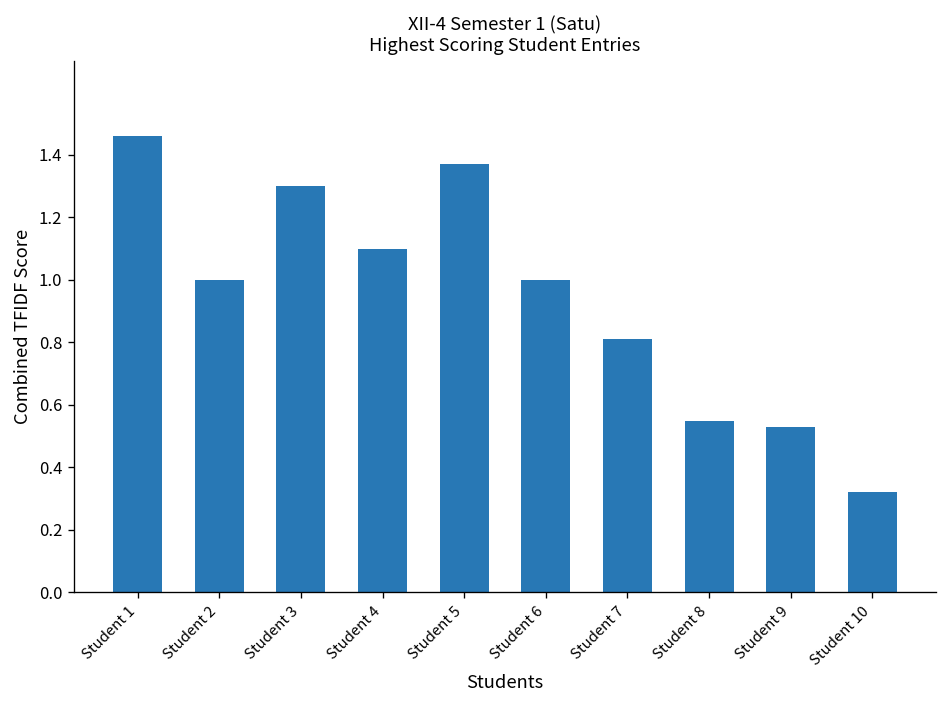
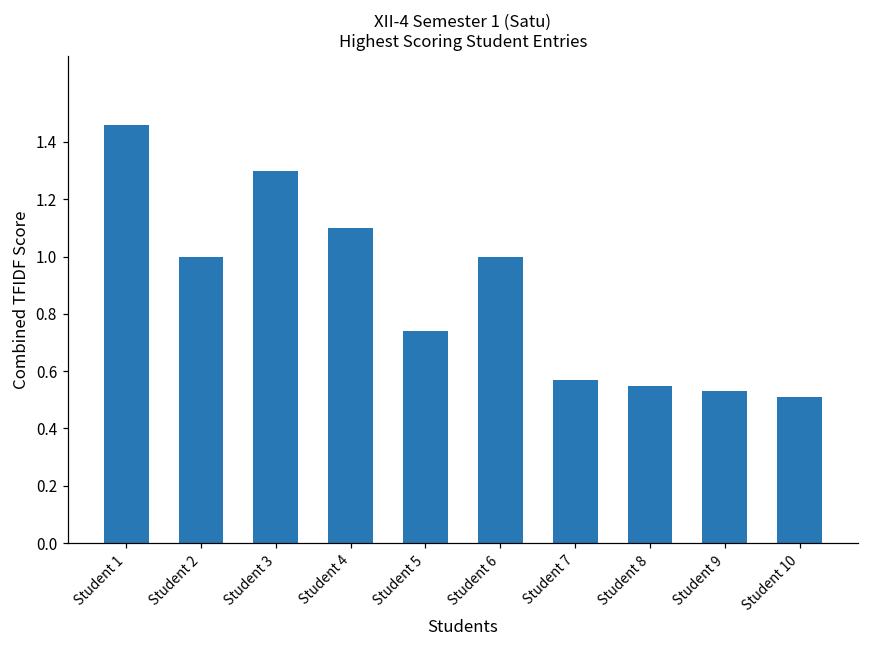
  {
    "Student 1": 1.46,
    "Student 2": 1.00,
    "Student 3": 1.30,
    "Student 4": 1.10,
-   "Student 5": 1.37,
+   "Student 5": 0.74,
    "Student 6": 1.00,
-   "Student 7": 0.81,
+   "Student 7": 0.57,
    "Student 8": 0.55,
    "Student 9": 0.53,
-   "Student 10": 0.32
+   "Student 10": 0.51
  }
